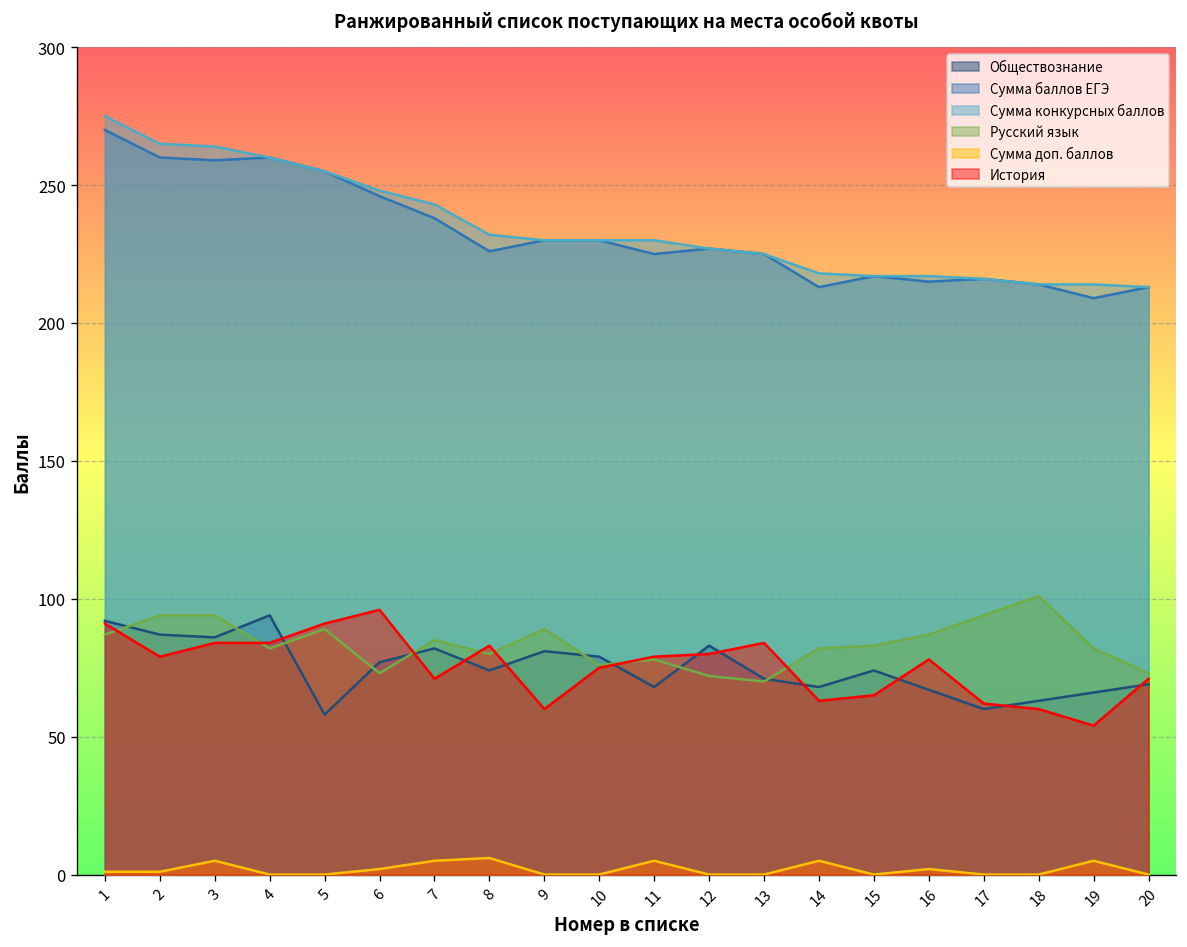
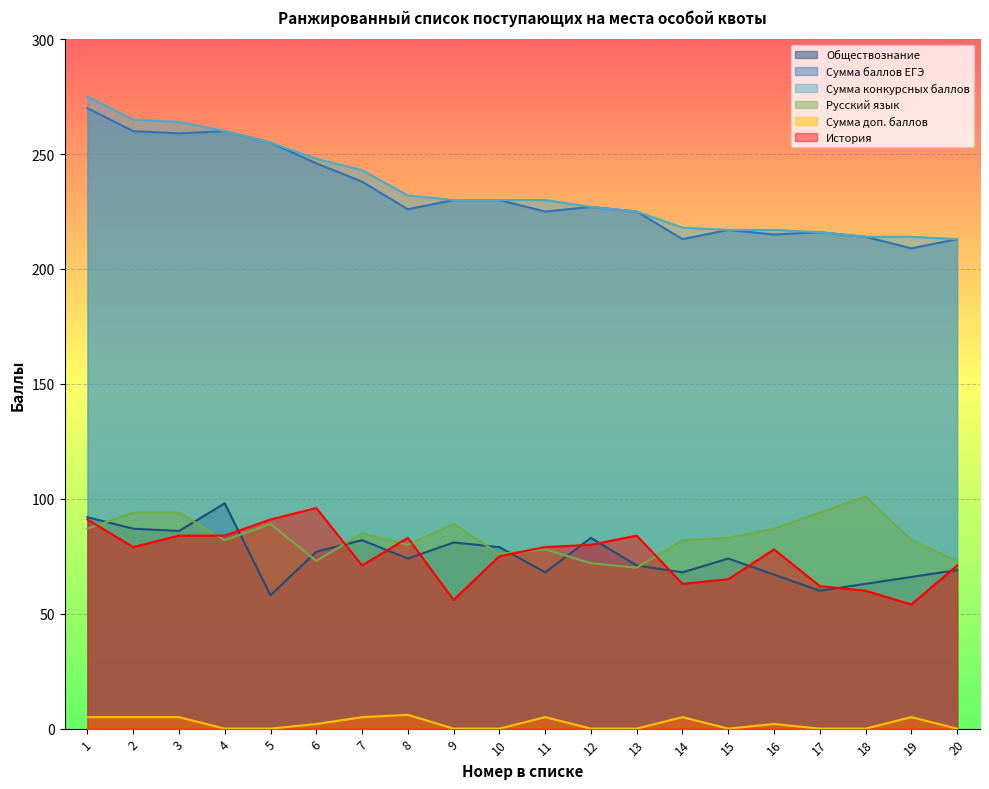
  {
    "Обществознание": {
      "2": 87,
      "3": 86,
-     "4": 94,
+     "4": 98,
      "5": 58,
      "6": 77,
      "7": 82,
      "8": 74,
      "9": 81,
      "10": 79,
      "11": 68,
      "12": 83,
      "14": 68,
      "15": 74,
      "16": 67,
      "17": 60,
      "18": 63,
      "19": 66,
      "20": 69
    },
    "Русский язык": {
      "1": 87,
      "2": 94,
      "3": 94,
      "4": 82,
      "5": 89,
      "6": 73,
      "7": 85,
      "8": 80,
      "9": 89,
      "12": 72,
      "14": 82,
      "15": 83,
      "16": 87,
      "17": 94,
      "18": 101,
      "19": 82,
      "20": 73
    },
    "Сумма доп. баллов": {
-     "1": 1,
-     "2": 1,
+     "1": 5,
+     "2": 5,
      "3": 5,
      "4": 0,
      "5": 0,
      "6": 2,
      "7": 5,
      "8": 6,
      "9": 0,
      "10": 0,
      "11": 5,
      "12": 0,
      "13": 0,
      "14": 5,
      "15": 0,
      "16": 2,
      "17": 0,
      "18": 0,
      "19": 5,
      "20": 0
    },
    "История": {
      "2": 79,
      "3": 84,
      "4": 84,
      "5": 91,
      "6": 96,
      "7": 71,
      "8": 83,
-     "9": 60,
+     "9": 56,
      "12": 80,
      "13": 84,
      "14": 63,
      "15": 65,
      "16": 78,
      "17": 62,
      "18": 60,
      "19": 54,
      "20": 71
    }
  }
